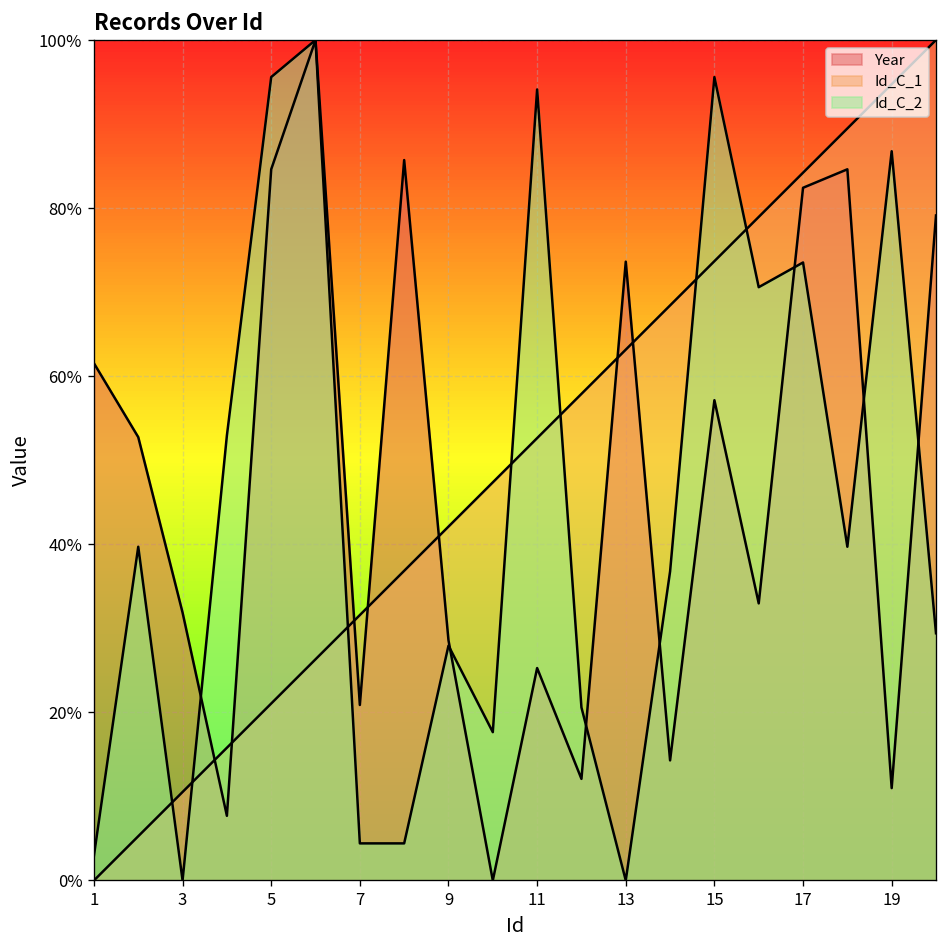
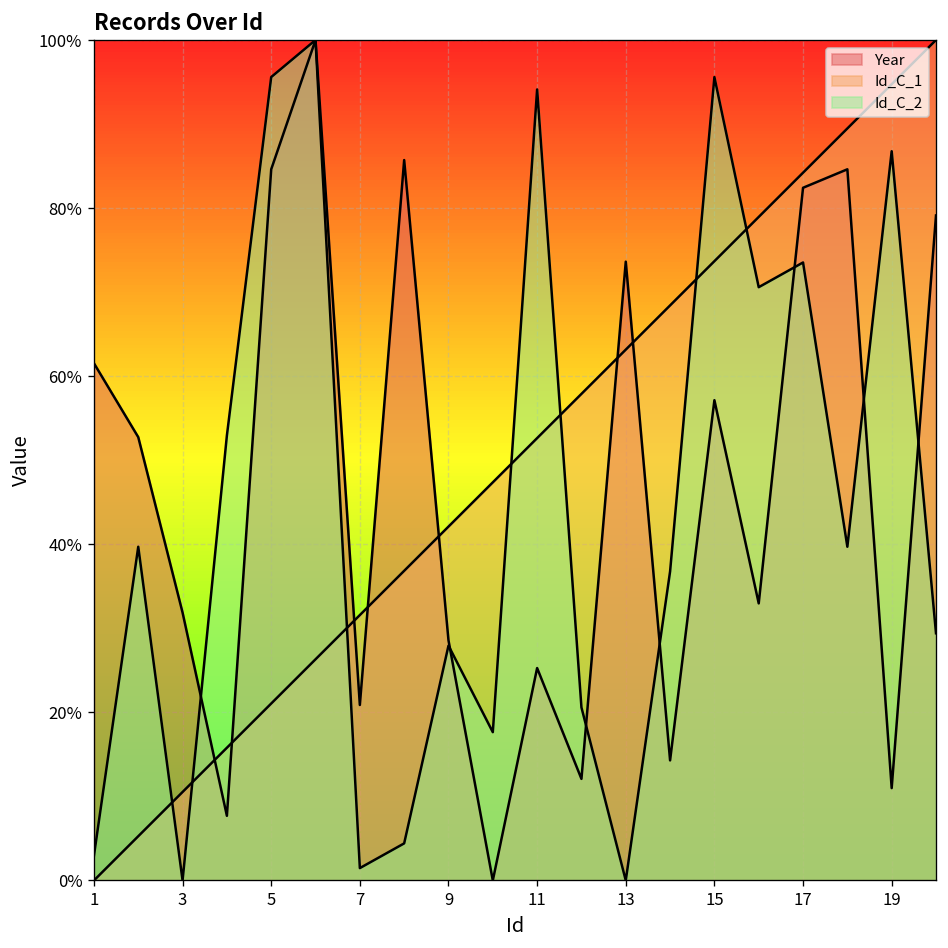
  {
    "Id_C_2": {
      "1": "3%",
      "3": "0%",
      "5": "96%",
-     "7": "4%",
+     "7": "1%",
      "9": "28%",
      "11": "94%",
      "13": "0%",
      "15": "96%",
      "17": "74%",
      "19": "87%"
    }
  }
